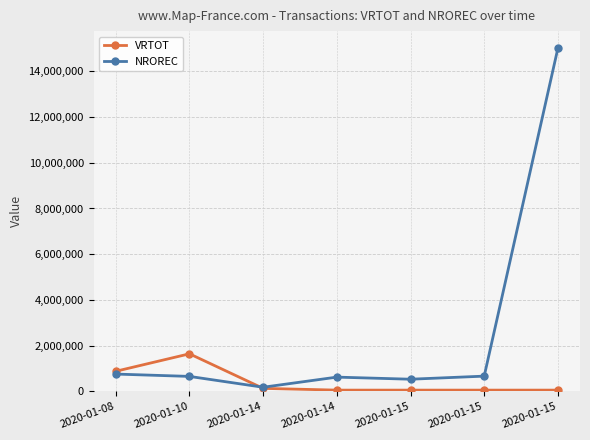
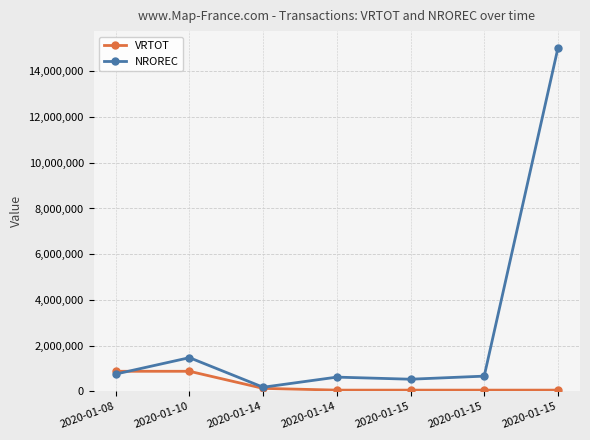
  {
    "VRTOT": {
      "2020-01-08": "900,000",
-     "2020-01-10": "1,600,000"
+     "2020-01-10": "900,000"
    },
    "NROREC": {
      "2020-01-08": "800,000",
-     "2020-01-10": "700,000"
+     "2020-01-10": "1,500,000"
    }
  }
